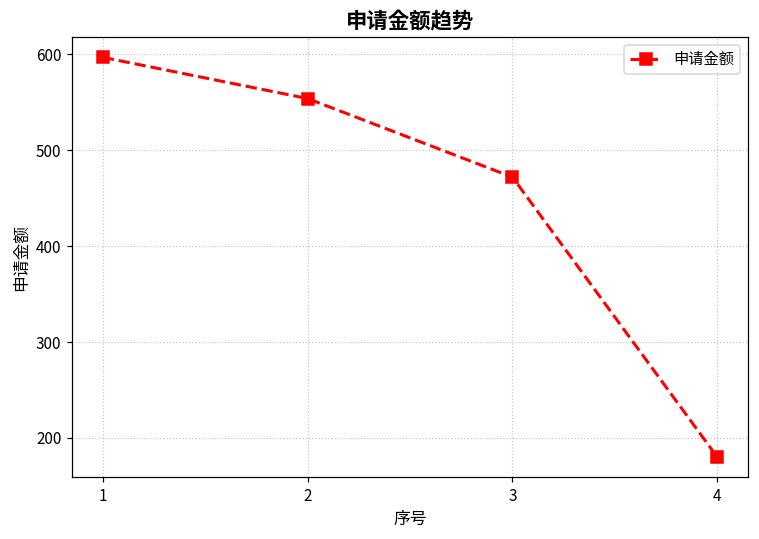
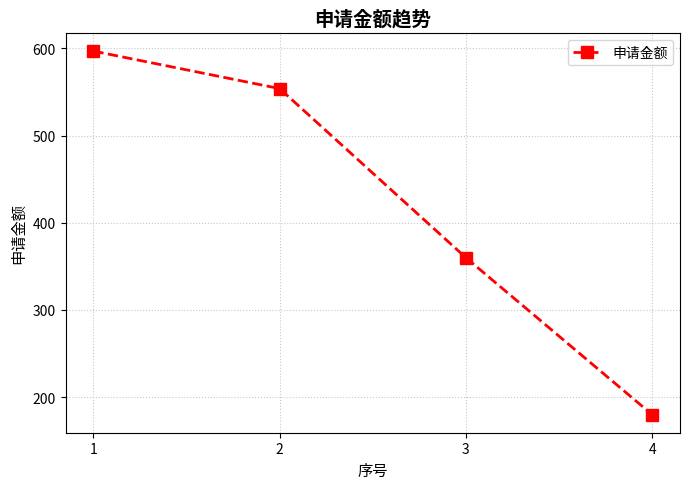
  {
    "1": 600,
    "2": 550,
-   "3": 470,
+   "3": 360,
    "4": 180
  }
